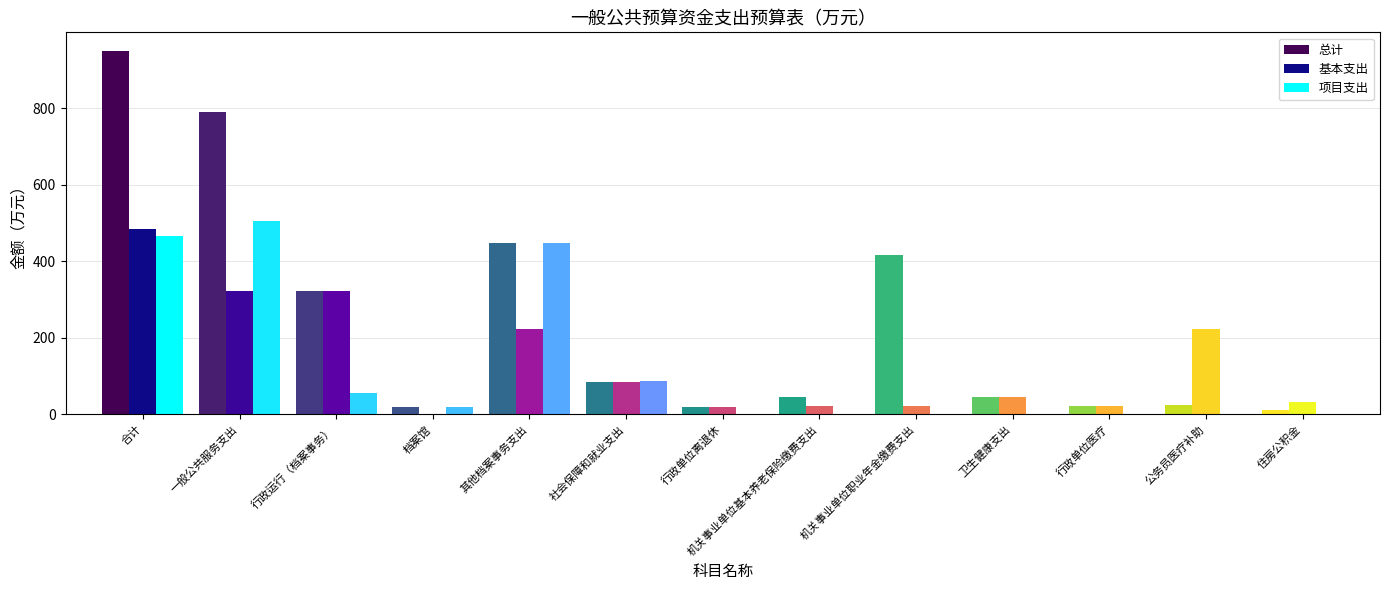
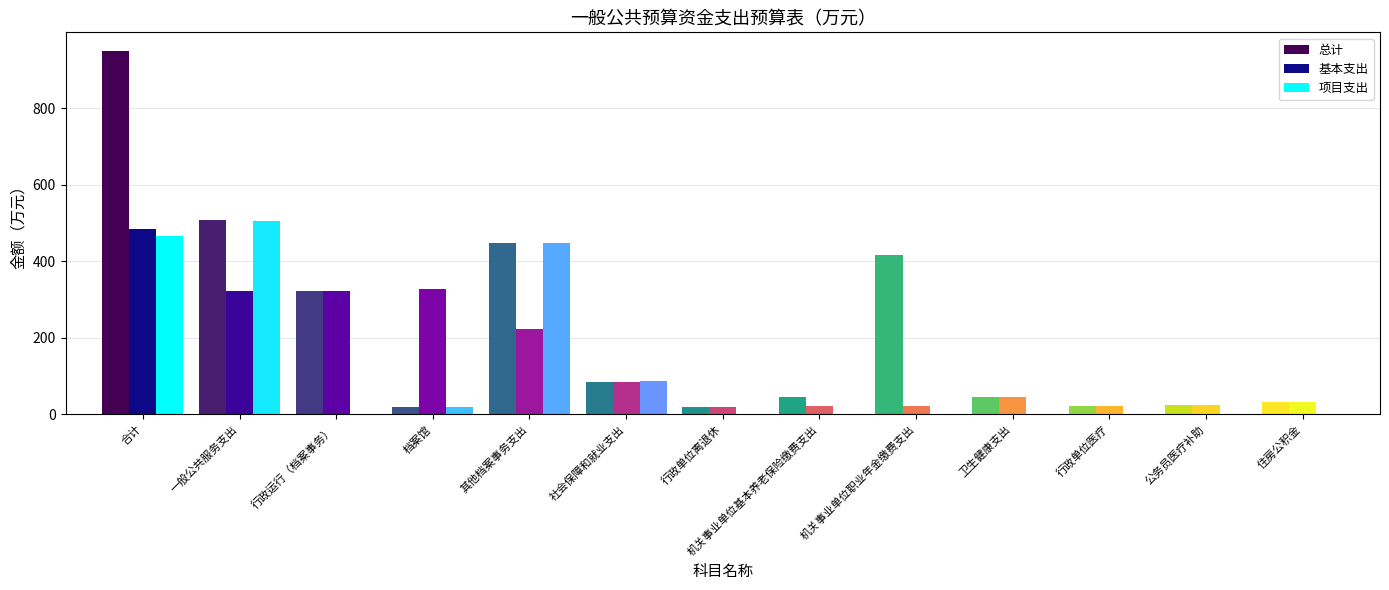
  {
    "总计": {
      "合计": 950,
-     "一般公共服务支出": 790,
+     "一般公共服务支出": 510,
      "行政运行（档案事务）": 320,
      "档案馆": 20,
      "其他档案事务支出": 450,
      "社会保障和就业支出": 80,
      "行政单位离退休": 20,
      "机关事业单位基本养老保险缴费支出": 40,
      "机关事业单位职业年金缴费支出": 420,
      "卫生健康支出": 50,
      "行政单位医疗": 20,
      "公务员医疗补助": 20,
-     "住房公积金": 10
+     "住房公积金": 30
    },
    "基本支出": {
      "合计": 480,
      "一般公共服务支出": 320,
      "行政运行（档案事务）": 320,
-     "档案馆": 0,
+     "档案馆": 330,
      "其他档案事务支出": 220,
      "社会保障和就业支出": 80,
      "行政单位离退休": 20,
      "机关事业单位基本养老保险缴费支出": 20,
      "机关事业单位职业年金缴费支出": 20,
      "卫生健康支出": 50,
      "行政单位医疗": 20,
-     "公务员医疗补助": 220,
+     "公务员医疗补助": 20,
      "住房公积金": 30
    },
    "项目支出": {
      "合计": 470,
      "一般公共服务支出": 510,
-     "行政运行（档案事务）": 60,
+     "行政运行（档案事务）": 0,
      "档案馆": 20,
      "其他档案事务支出": 450,
      "社会保障和就业支出": 90,
      "行政单位离退休": 0,
      "机关事业单位基本养老保险缴费支出": 0,
      "机关事业单位职业年金缴费支出": 0,
      "卫生健康支出": 0,
      "行政单位医疗": 0,
      "公务员医疗补助": 0,
      "住房公积金": 0
    }
  }
